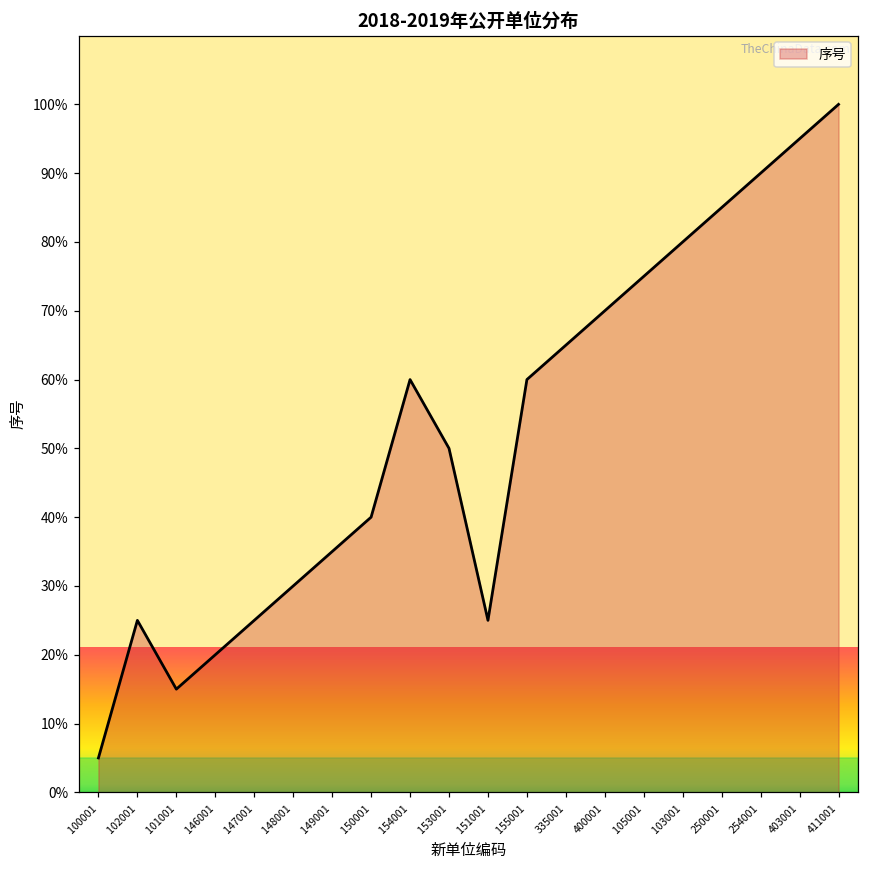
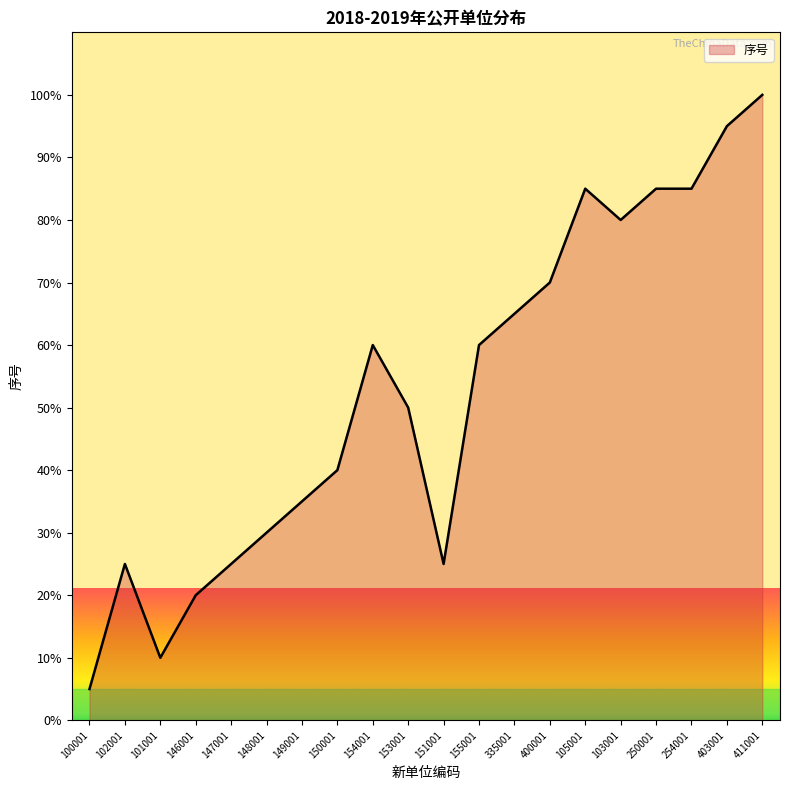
  {
    "102001": "25%",
-   "101001": "15%",
+   "101001": "10%",
    "146001": "20%",
    "147001": "25%",
    "148001": "30%",
    "149001": "35%",
    "150001": "40%",
    "154001": "60%",
    "153001": "50%",
    "151001": "25%",
    "155001": "60%",
    "335001": "65%",
    "400001": "70%",
-   "105001": "75%",
+   "105001": "85%",
    "103001": "80%",
    "250001": "85%",
-   "254001": "90%",
+   "254001": "85%",
    "403001": "95%",
    "411001": "100%"
  }
